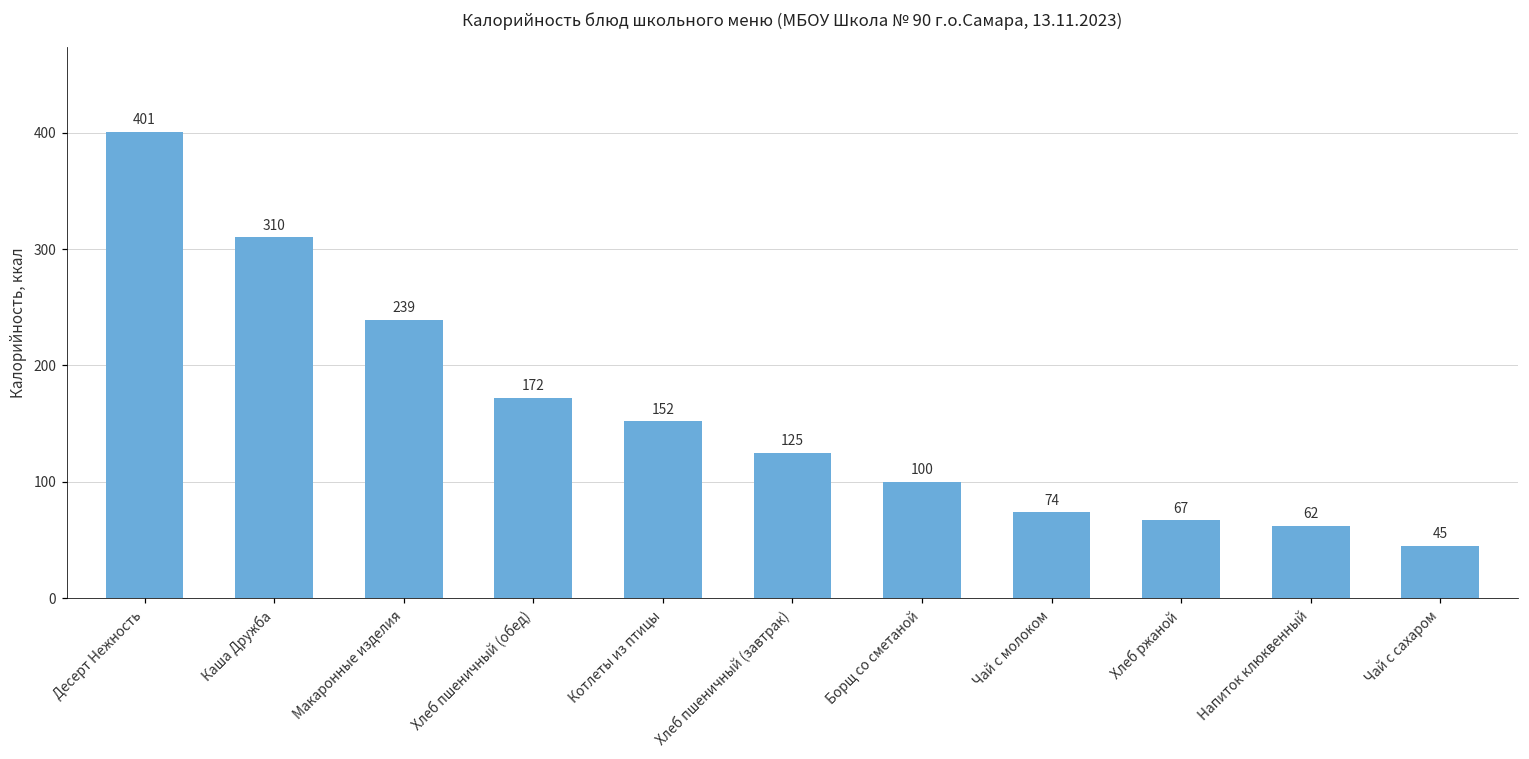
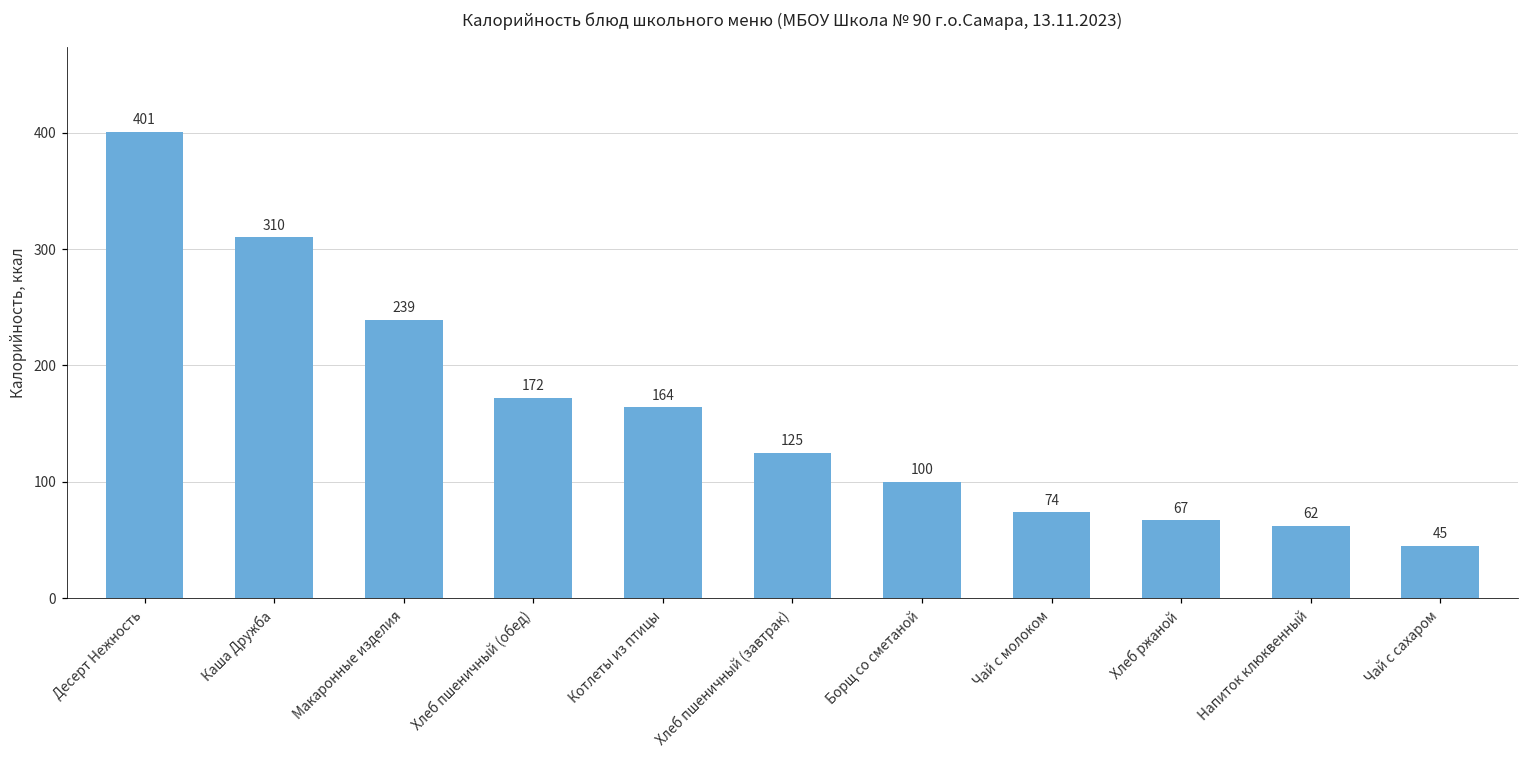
  {
    "Десерт Нежность": 401,
    "Каша Дружба": 310,
    "Макаронные изделия": 239,
    "Хлеб пшеничный (обед)": 172,
-   "Котлеты из птицы": 152,
+   "Котлеты из птицы": 164,
    "Хлеб пшеничный (завтрак)": 125,
    "Борщ со сметаной": 100,
    "Чай с молоком": 74,
    "Хлеб ржаной": 67,
    "Напиток клюквенный": 62,
    "Чай с сахаром": 45
  }
